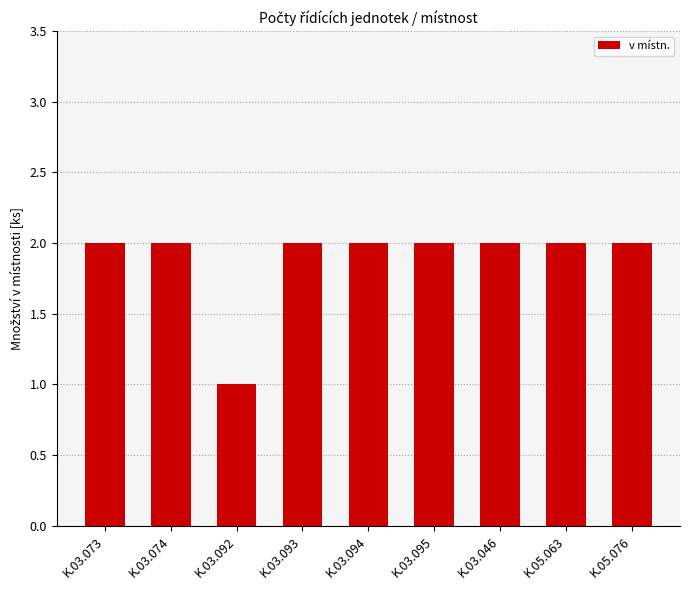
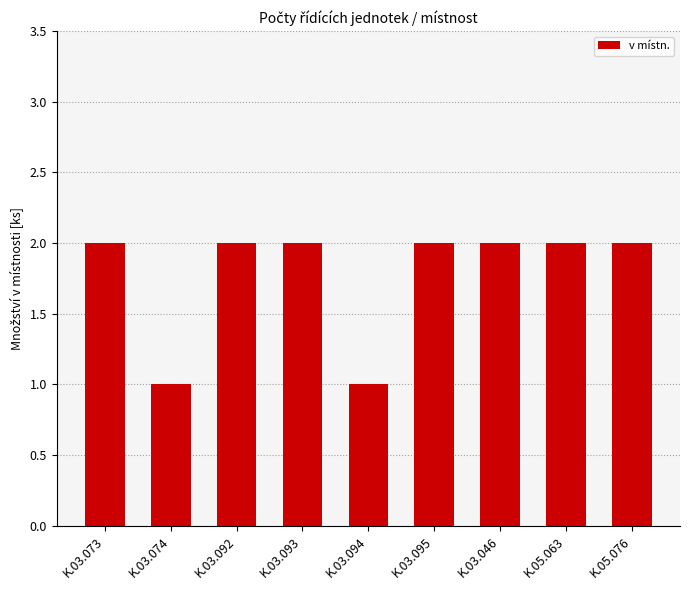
  {
    "K.03.073": 2,
-   "K.03.074": 2,
-   "K.03.092": 1,
+   "K.03.074": 1,
+   "K.03.092": 2,
    "K.03.093": 2,
-   "K.03.094": 2,
+   "K.03.094": 1,
    "K.03.095": 2,
    "K.03.046": 2,
    "K.05.063": 2,
    "K.05.076": 2
  }
